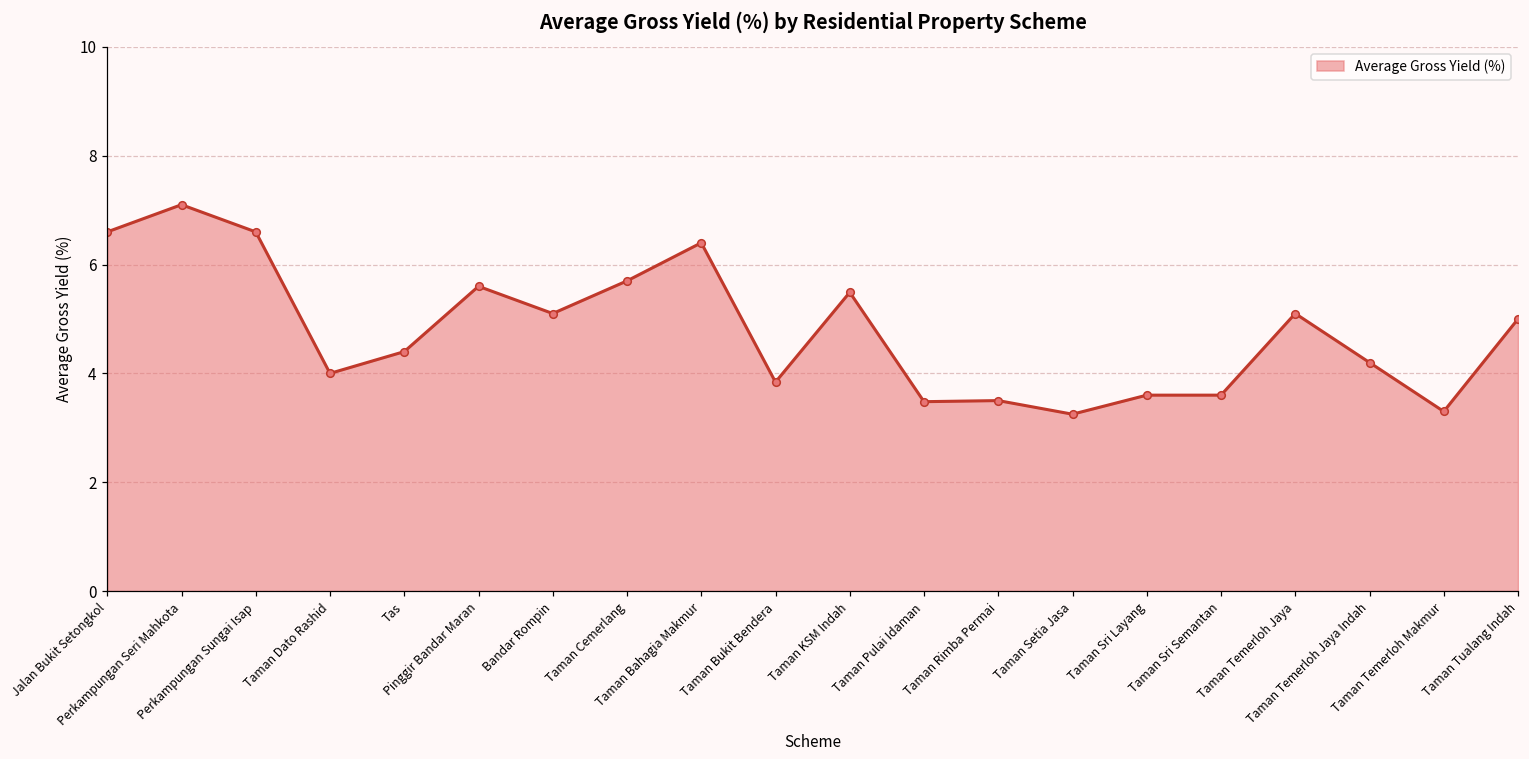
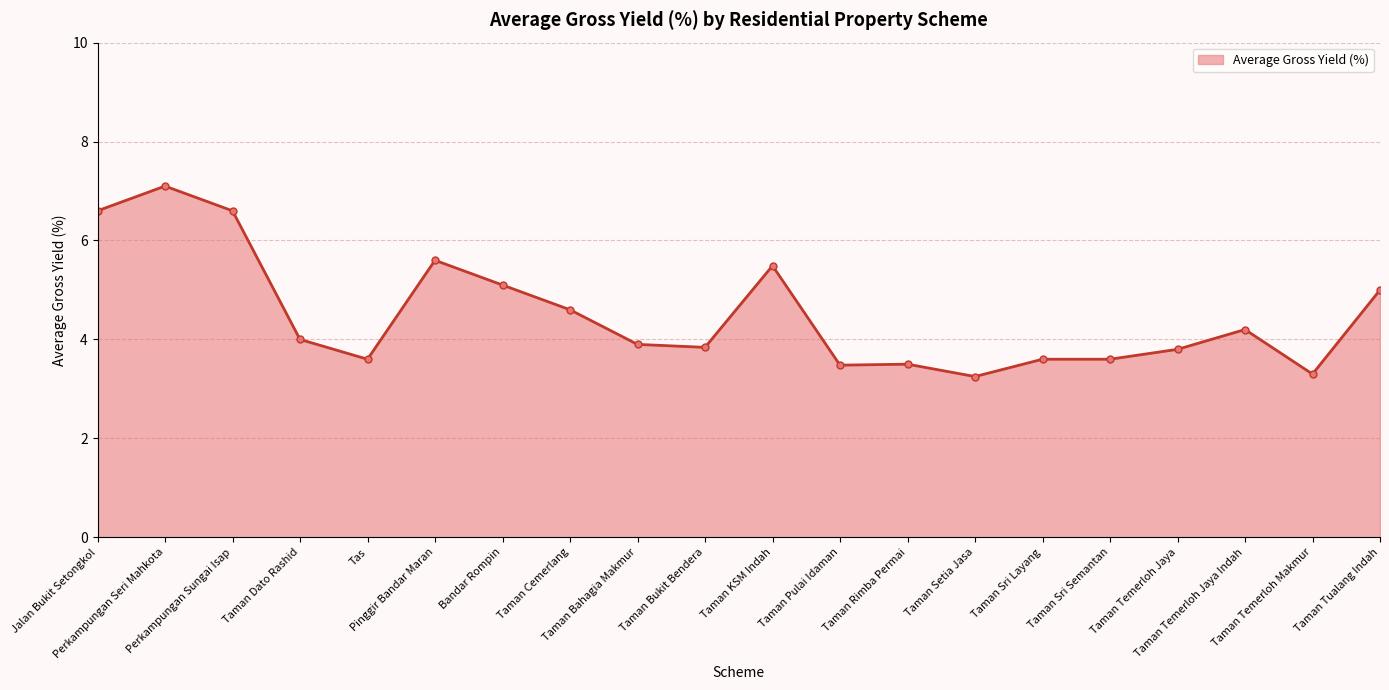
  {
    "Jalan Bukit Setongkol": 6.6,
    "Perkampungan Seri Mahkota": 7.1,
    "Perkampungan Sungai Isap": 6.6,
    "Taman Dato Rashid": 4.0,
-   "Tas": 4.4,
+   "Tas": 3.6,
    "Pinggir Bandar Maran": 5.6,
    "Bandar Rompin": 5.1,
-   "Taman Cemerlang": 5.7,
-   "Taman Bahagia Makmur": 6.4,
+   "Taman Cemerlang": 4.6,
+   "Taman Bahagia Makmur": 3.9,
    "Taman Bukit Bendera": 3.8,
    "Taman KSM Indah": 5.5,
    "Taman Pulai Idaman": 3.5,
    "Taman Rimba Permai": 3.5,
    "Taman Setia Jasa": 3.3,
    "Taman Sri Layang": 3.6,
    "Taman Sri Semantan": 3.6,
-   "Taman Temerloh Jaya": 5.1,
+   "Taman Temerloh Jaya": 3.8,
    "Taman Temerloh Jaya Indah": 4.2,
    "Taman Temerloh Makmur": 3.3,
    "Taman Tualang Indah": 5.0
  }
